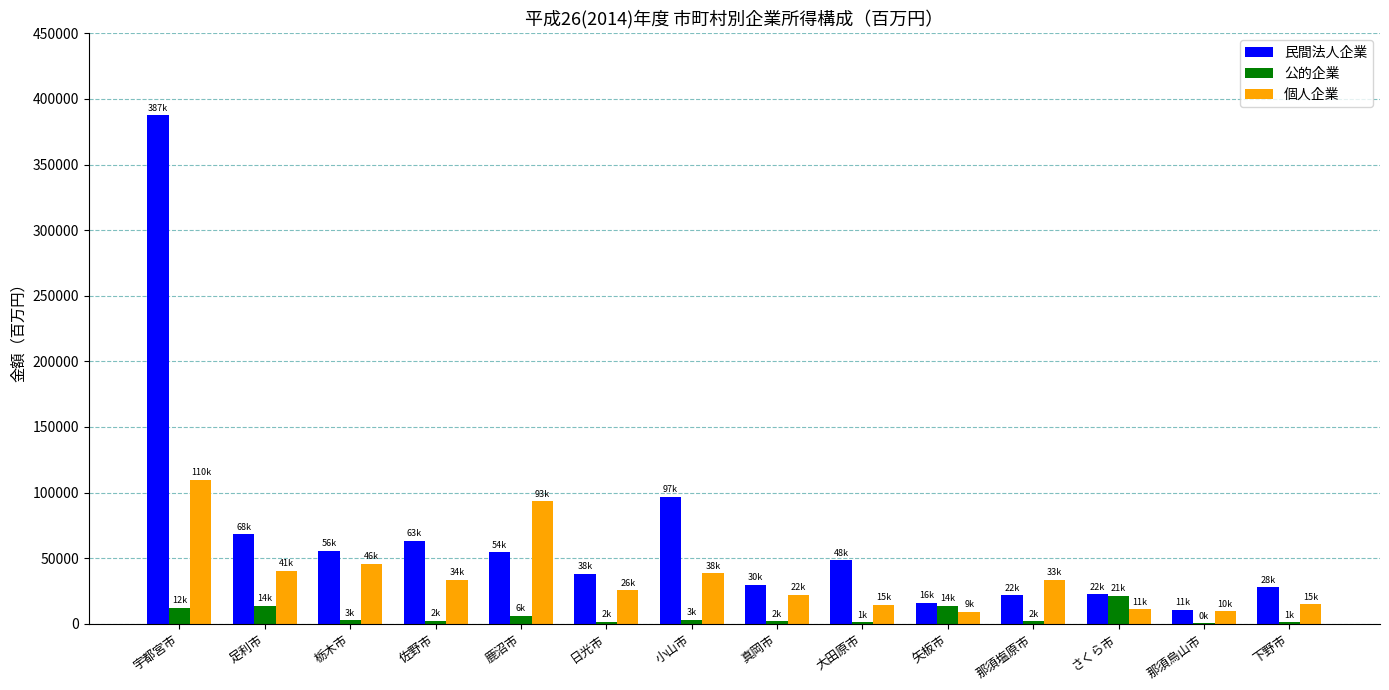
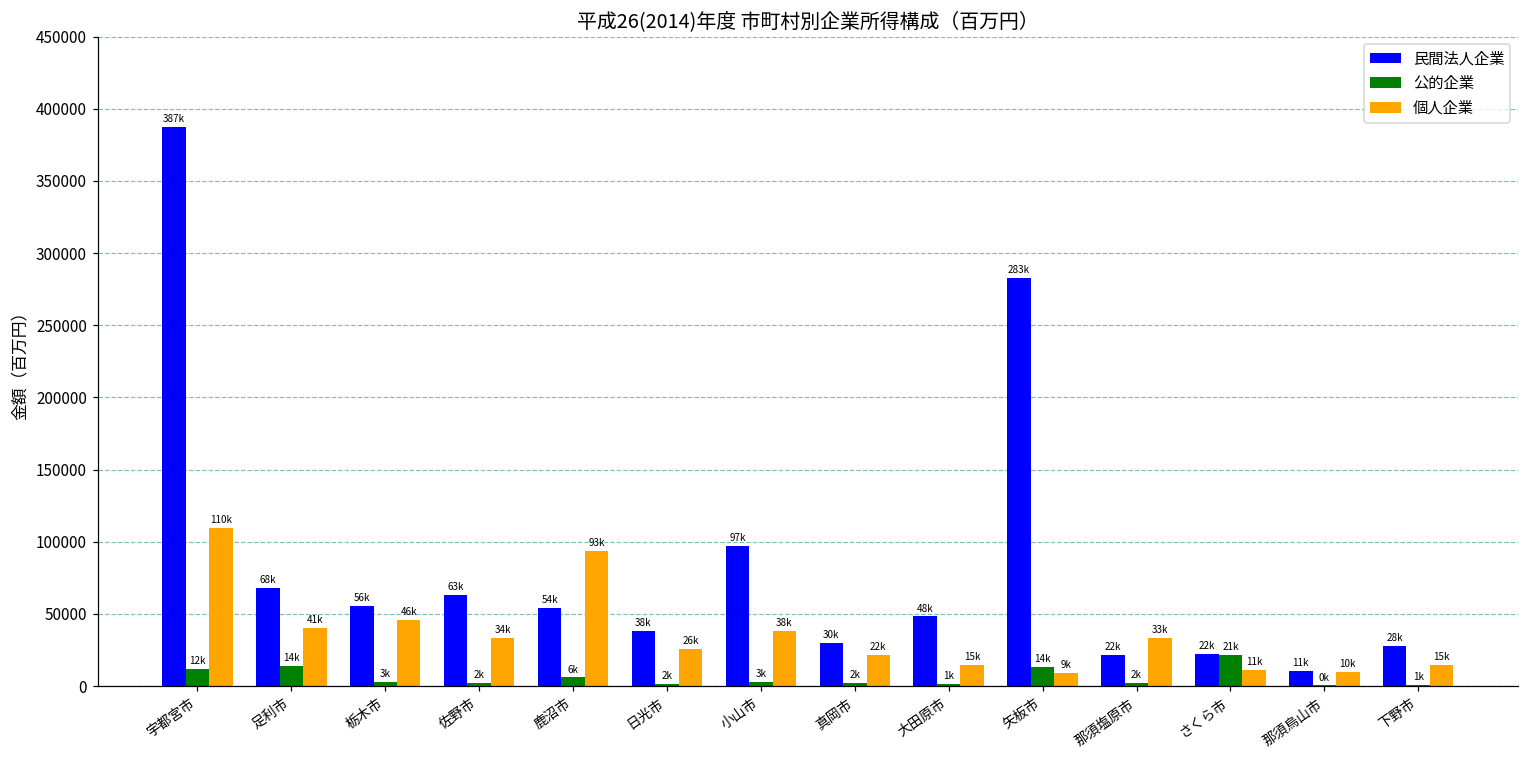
  {
    "民間法人企業": {
      "宇都宮市": "387k",
      "足利市": "68k",
      "栃木市": "56k",
      "佐野市": "63k",
      "鹿沼市": "54k",
      "日光市": "38k",
      "小山市": "97k",
      "真岡市": "30k",
      "大田原市": "48k",
-     "矢板市": "16k",
+     "矢板市": "283k",
      "那須塩原市": "22k",
      "さくら市": "22k",
      "那須烏山市": "11k",
      "下野市": "28k"
    },
    "公的企業": {
      "宇都宮市": "12k",
      "足利市": "14k",
      "栃木市": "3k",
      "佐野市": "2k",
      "鹿沼市": "6k",
      "日光市": "2k",
      "小山市": "3k",
      "真岡市": "2k",
      "大田原市": "1k",
      "矢板市": "14k",
      "那須塩原市": "2k",
      "さくら市": "21k",
      "下野市": "1k"
    },
    "個人企業": {
      "宇都宮市": "110k",
      "足利市": "41k",
      "栃木市": "46k",
      "佐野市": "34k",
      "鹿沼市": "93k",
      "日光市": "26k",
      "小山市": "38k",
      "真岡市": "22k",
      "大田原市": "15k",
      "矢板市": "9k",
      "那須塩原市": "33k",
      "さくら市": "11k",
      "那須烏山市": "10k",
      "下野市": "15k"
    }
  }
